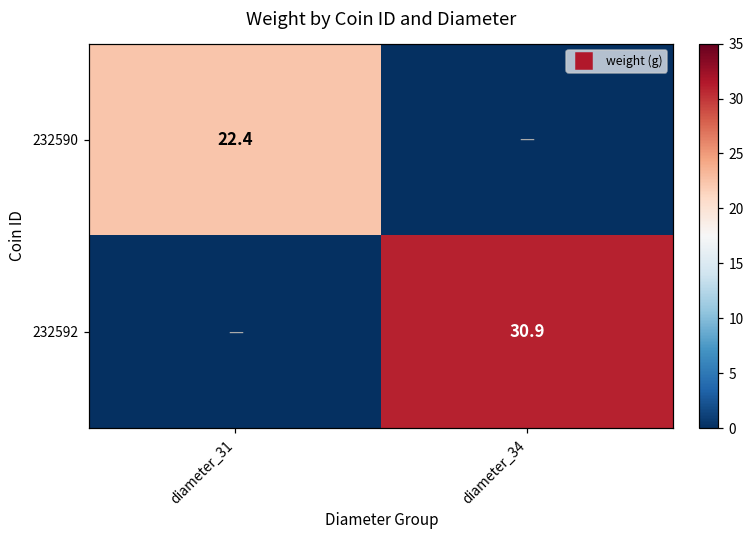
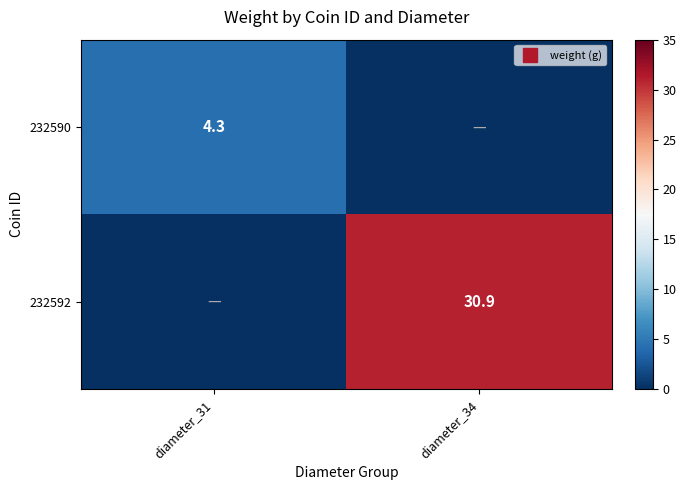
  {
    "232590": {
-     "diameter_31": 22.4
+     "diameter_31": 4.3
    },
    "232592": {
      "diameter_34": 30.9
    }
  }
